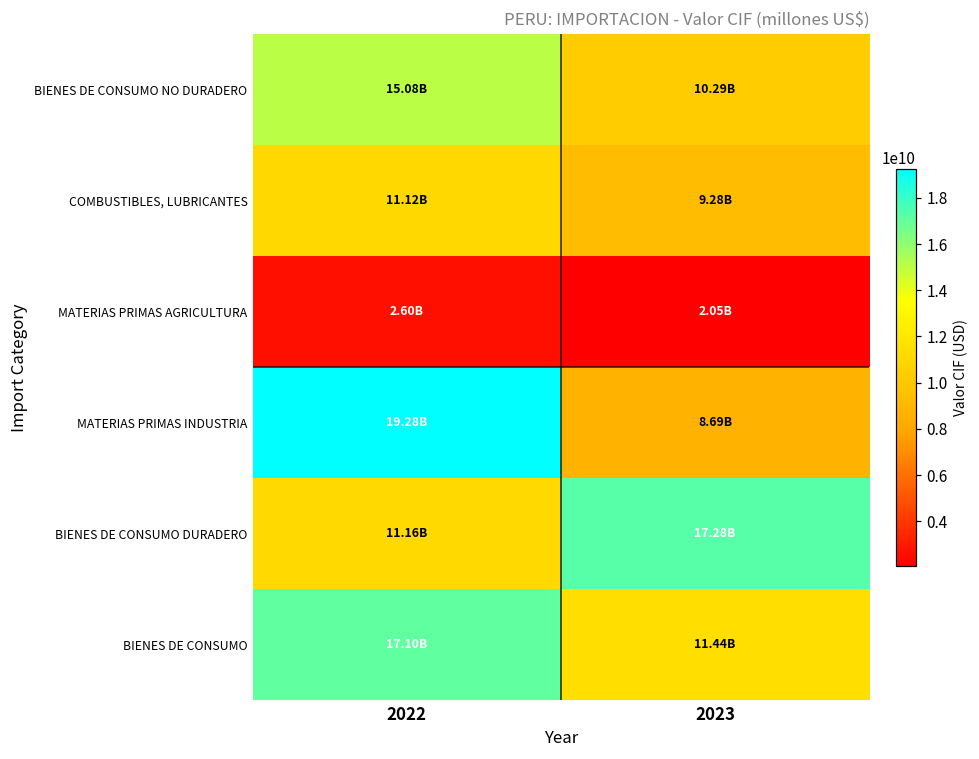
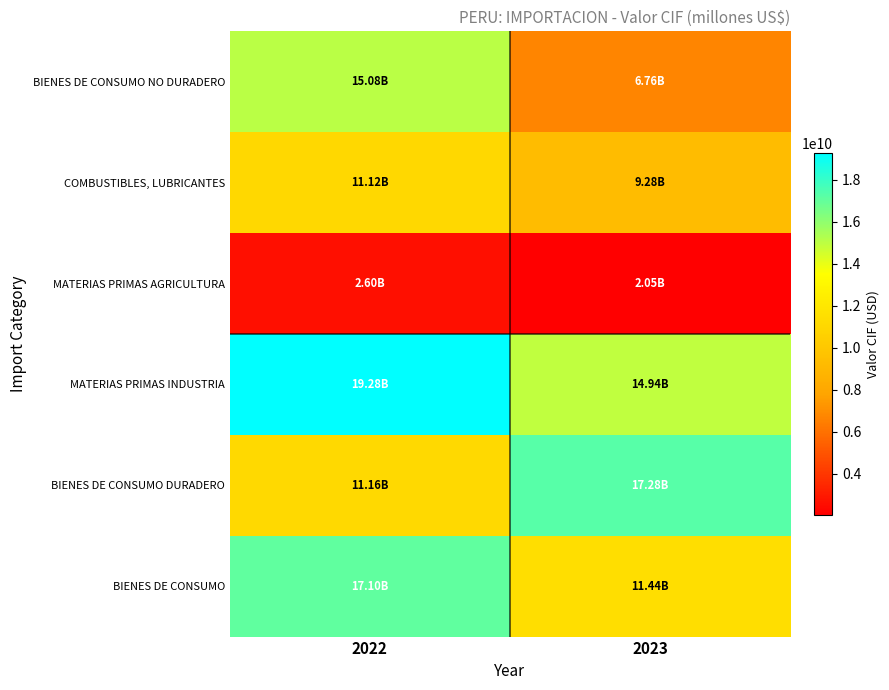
  {
    "BIENES DE CONSUMO NO DURADERO": {
      "2022": "15.08B",
-     "2023": "10.29B"
+     "2023": "6.76B"
    },
    "COMBUSTIBLES, LUBRICANTES": {
      "2022": "11.12B",
      "2023": "9.28B"
    },
    "MATERIAS PRIMAS AGRICULTURA": {
      "2022": "2.60B",
      "2023": "2.05B"
    },
    "MATERIAS PRIMAS INDUSTRIA": {
      "2022": "19.28B",
-     "2023": "8.69B"
+     "2023": "14.94B"
    },
    "BIENES DE CONSUMO DURADERO": {
      "2022": "11.16B",
      "2023": "17.28B"
    },
    "BIENES DE CONSUMO": {
      "2022": "17.10B",
      "2023": "11.44B"
    }
  }
